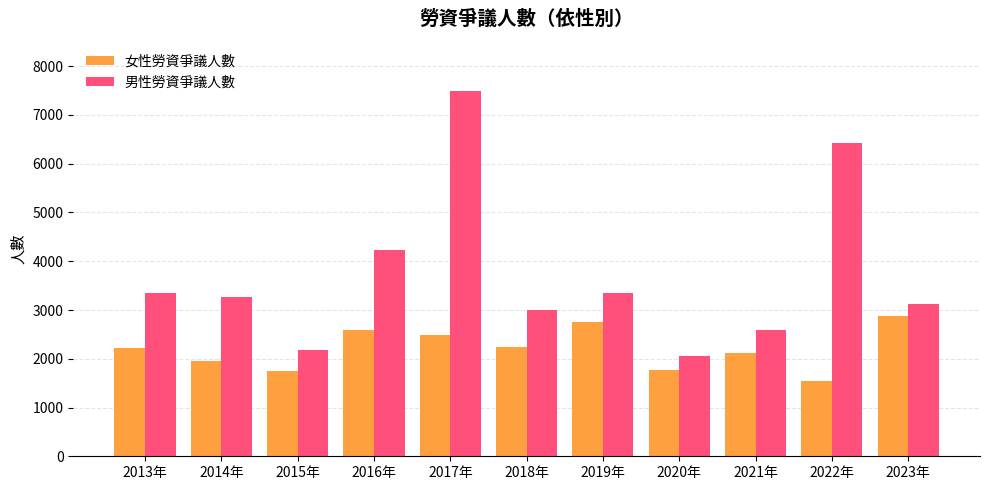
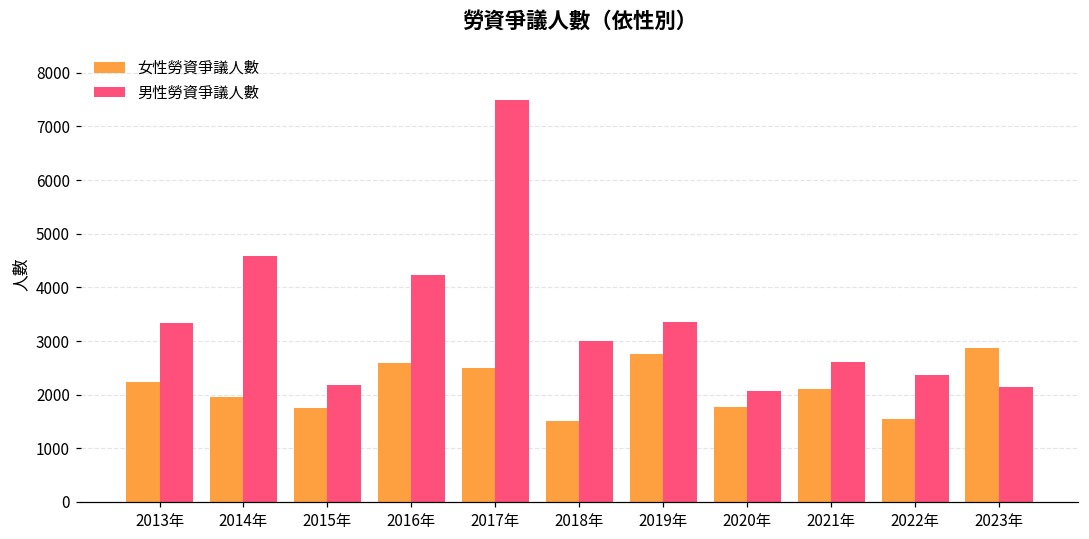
  {
    "女性勞資爭議人數": {
      "2013年": 2200,
      "2014年": 2000,
      "2015年": 1800,
      "2016年": 2600,
      "2017年": 2500,
-     "2018年": 2200,
+     "2018年": 1500,
      "2019年": 2800,
      "2020年": 1800,
      "2021年": 2100,
      "2022年": 1600,
      "2023年": 2900
    },
    "男性勞資爭議人數": {
      "2013年": 3300,
-     "2014年": 3300,
+     "2014年": 4600,
      "2015年": 2200,
      "2016年": 4200,
      "2017年": 7500,
      "2018年": 3000,
      "2019年": 3400,
      "2020年": 2100,
      "2021年": 2600,
-     "2022年": 6400,
-     "2023年": 3100
+     "2022年": 2400,
+     "2023年": 2100
    }
  }
